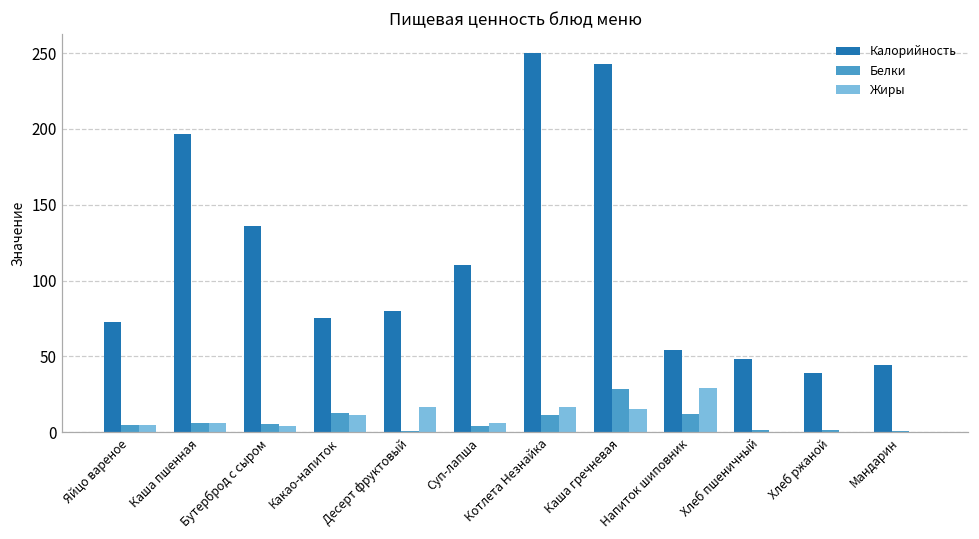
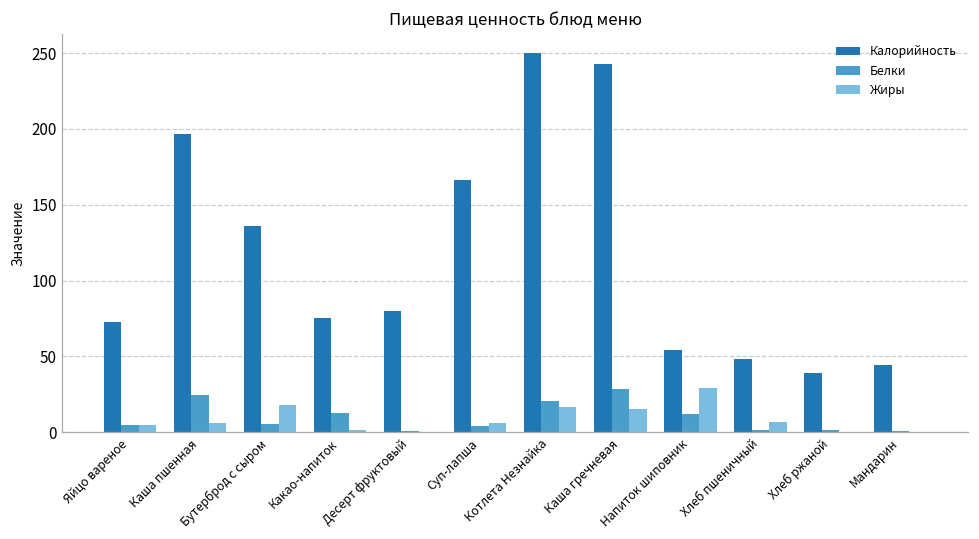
  {
    "Калорийность": {
      "Яйцо вареное": 73,
      "Каша пшенная": 197,
      "Бутерброд с сыром": 136,
      "Какао-напиток": 75,
      "Десерт фруктовый": 80,
-     "Суп-лапша": 110,
+     "Суп-лапша": 166,
      "Котлета Незнайка": 250,
      "Каша гречневая": 243,
      "Напиток шиповник": 54,
      "Хлеб пшеничный": 49,
      "Хлеб ржаной": 39,
      "Мандарин": 44
    },
    "Белки": {
      "Яйцо вареное": 5,
-     "Каша пшенная": 6,
+     "Каша пшенная": 25,
      "Бутерброд с сыром": 6,
      "Какао-напиток": 12,
      "Суп-лапша": 4,
-     "Котлета Незнайка": 11,
+     "Котлета Незнайка": 20,
      "Каша гречневая": 29,
      "Напиток шиповник": 12
    },
    "Жиры": {
      "Яйцо вареное": 5,
      "Каша пшенная": 6,
-     "Бутерброд с сыром": 4,
-     "Какао-напиток": 11,
-     "Десерт фруктовый": 16,
+     "Бутерброд с сыром": 18,
+     "Какао-напиток": 2,
+     "Десерт фруктовый": 0,
      "Суп-лапша": 6,
      "Котлета Незнайка": 17,
      "Каша гречневая": 15,
      "Напиток шиповник": 29,
-     "Хлеб пшеничный": 0
+     "Хлеб пшеничный": 7
    }
  }
